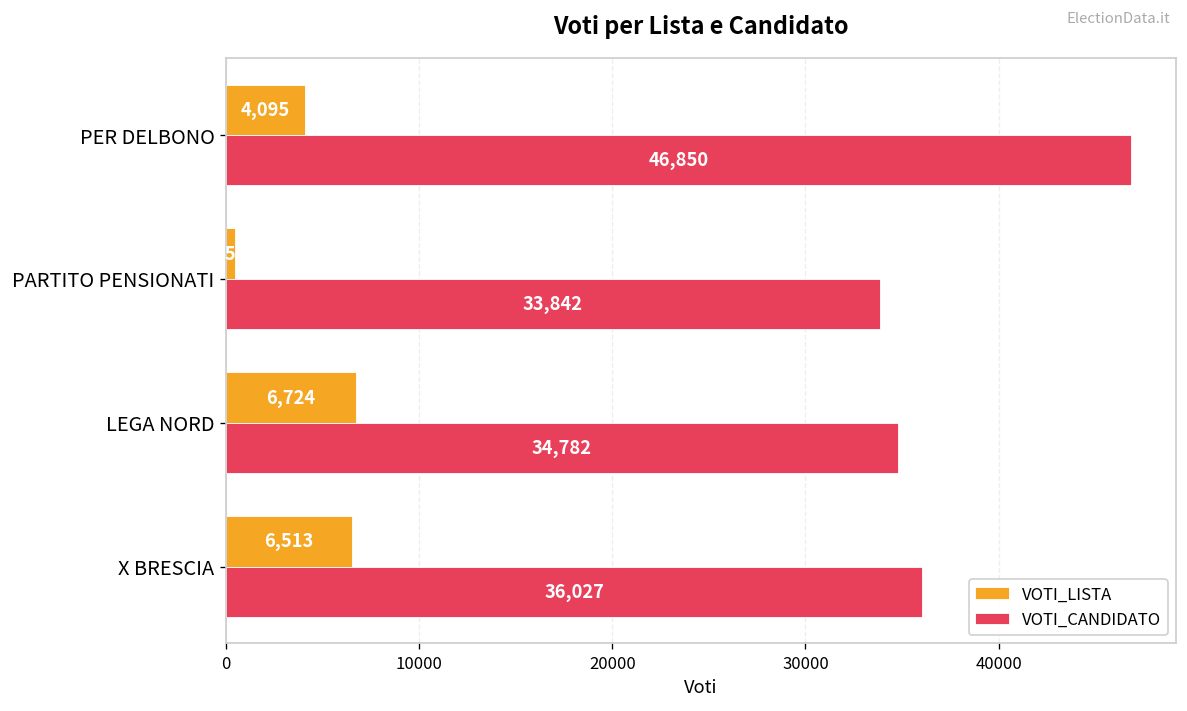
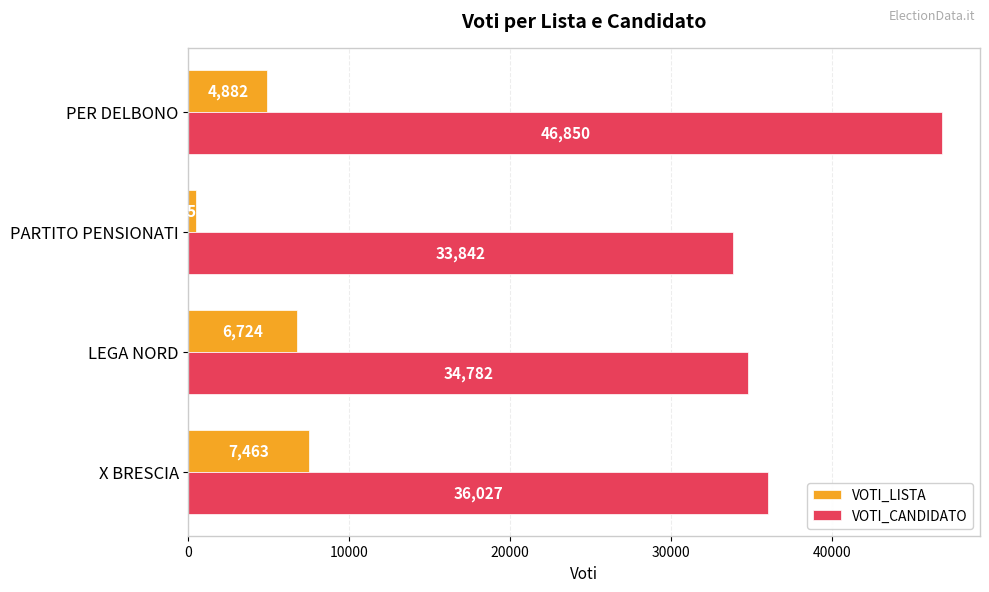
  {
    "VOTI_LISTA": {
-     "PER DELBONO": "4,095",
+     "PER DELBONO": "4,882",
      "LEGA NORD": "6,724",
-     "X BRESCIA": "6,513"
+     "X BRESCIA": "7,463"
    },
    "VOTI_CANDIDATO": {
      "PER DELBONO": "46,850",
      "PARTITO PENSIONATI": "33,842",
      "LEGA NORD": "34,782",
      "X BRESCIA": "36,027"
    }
  }
